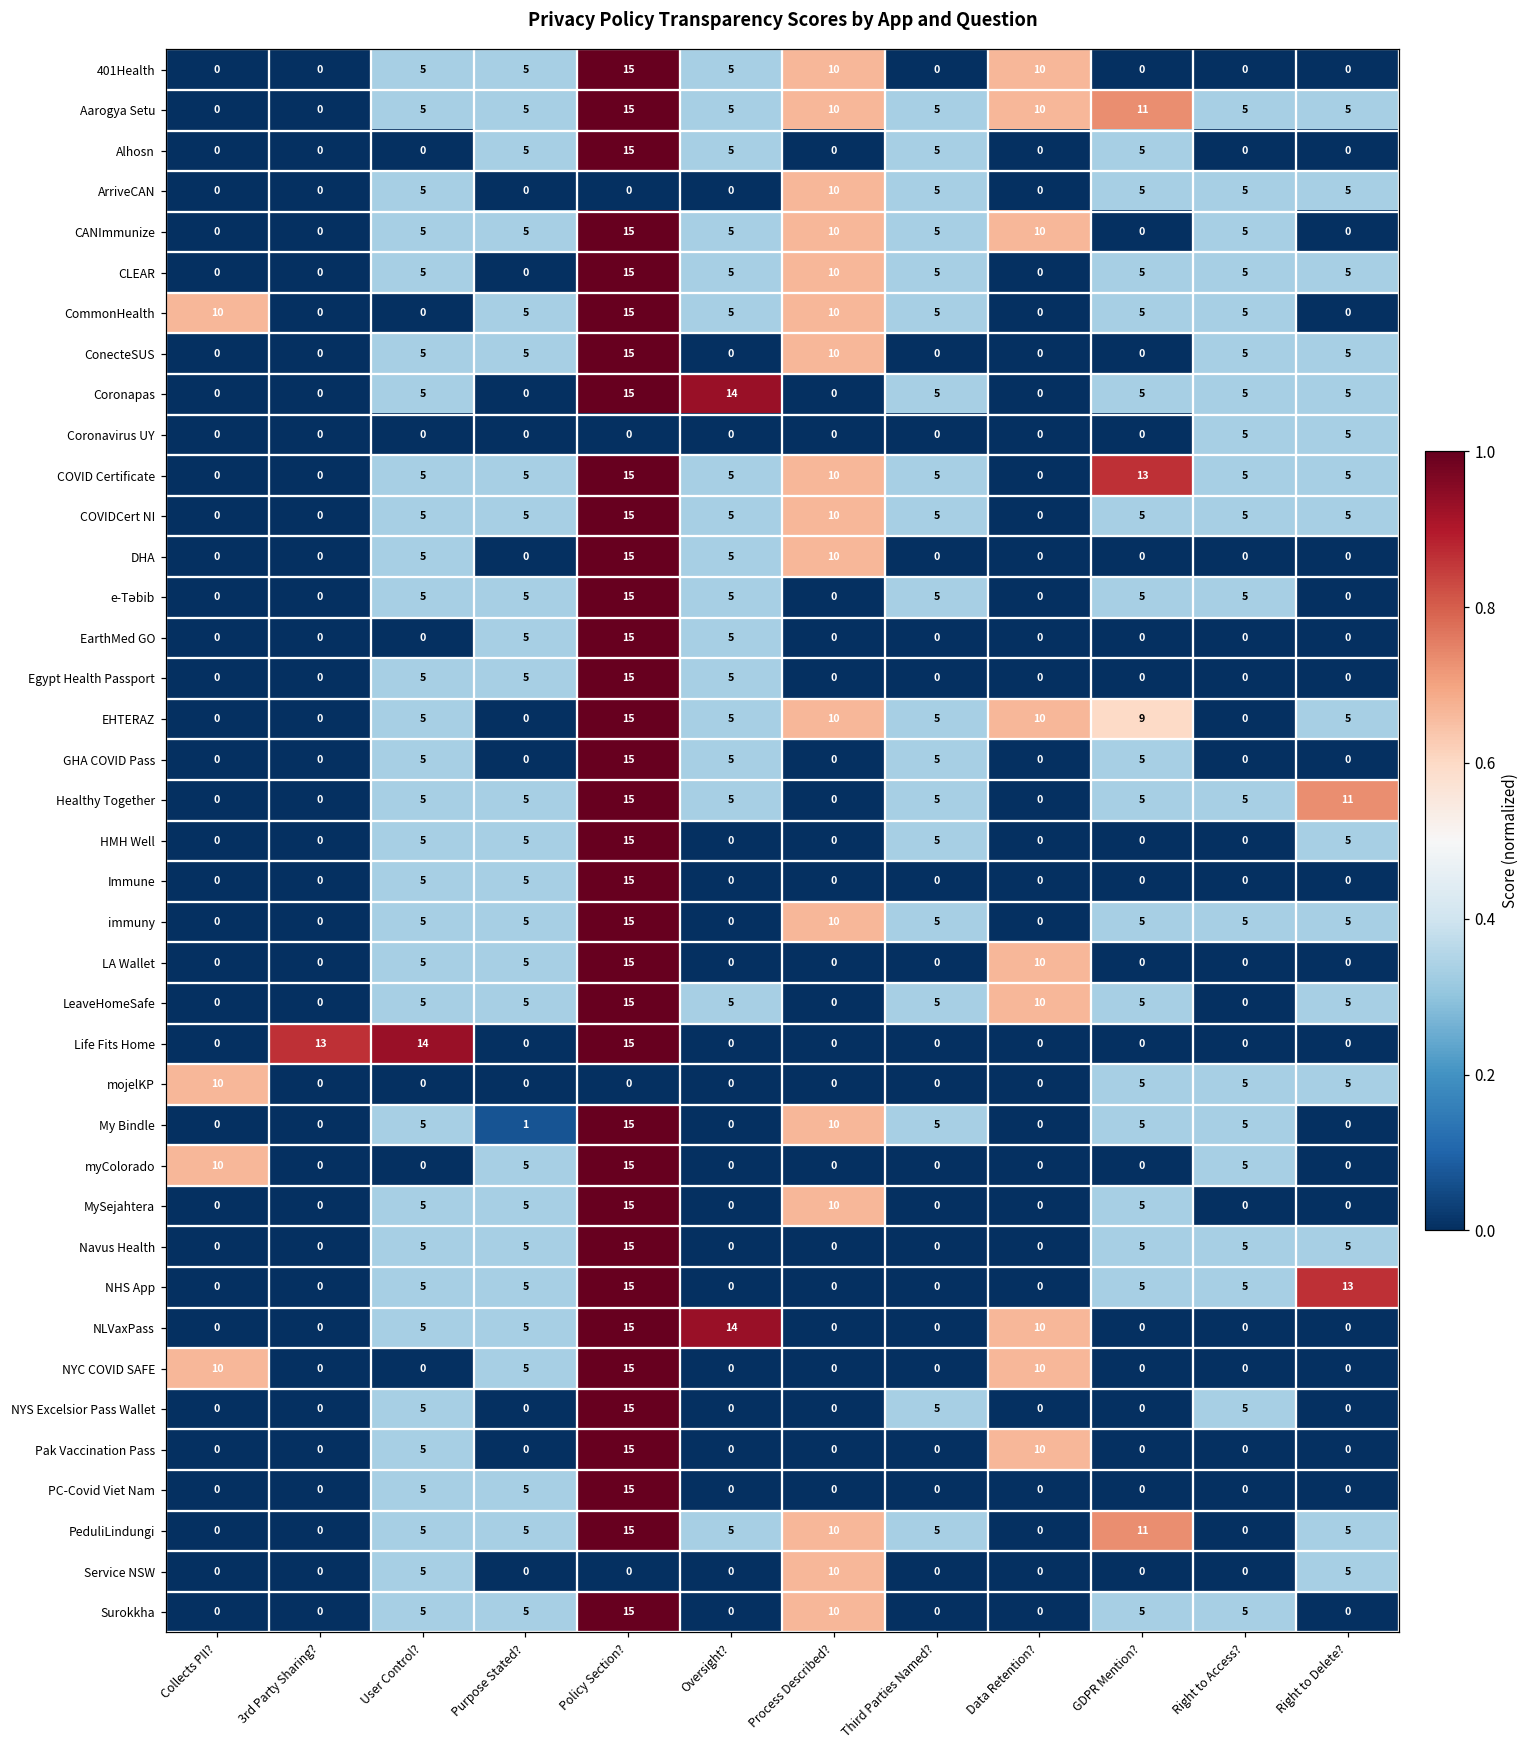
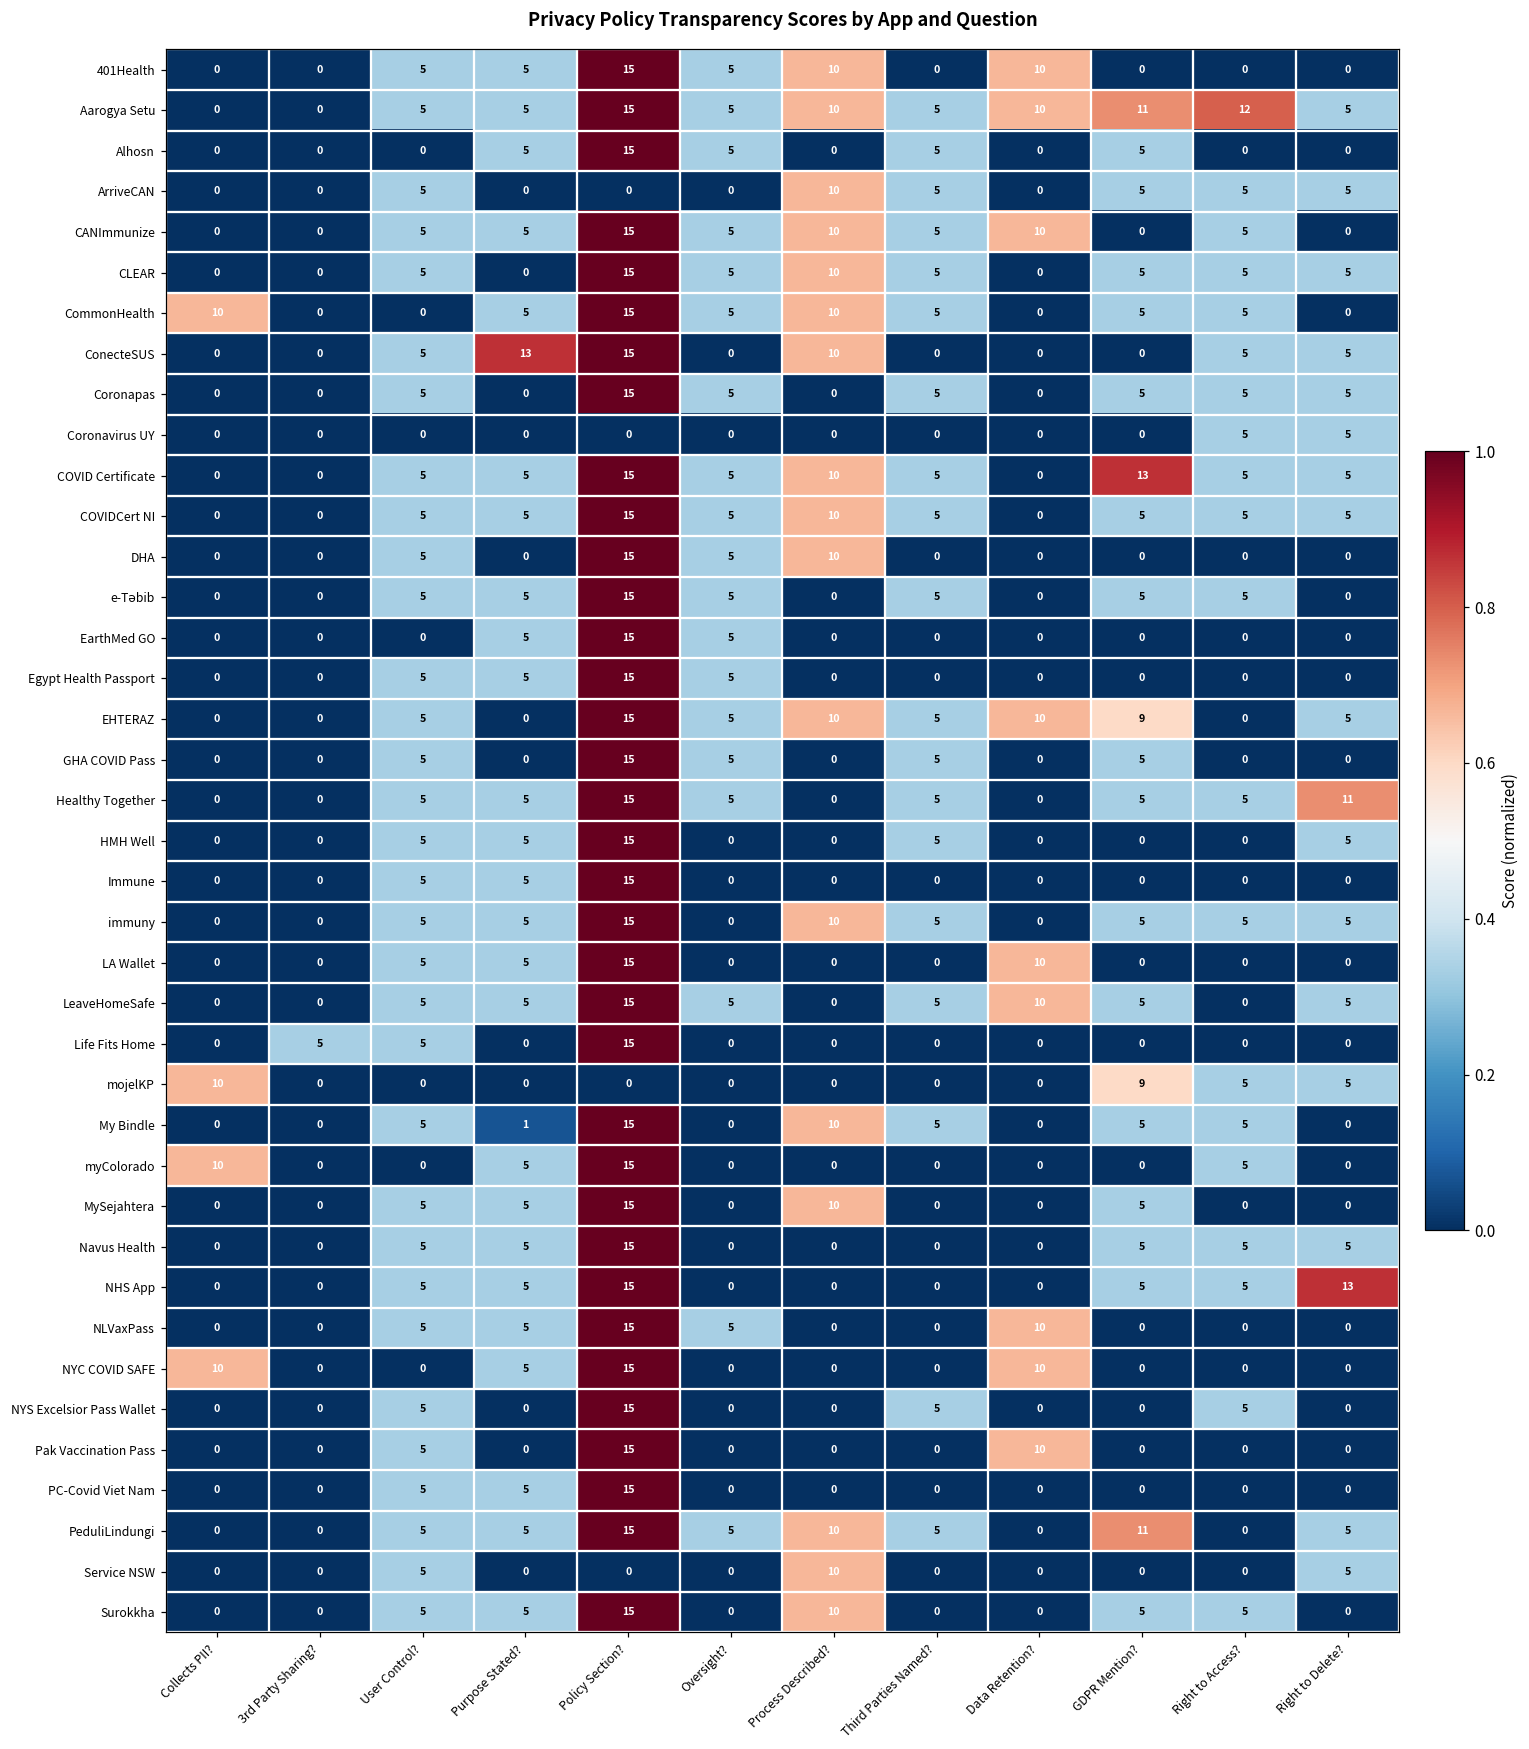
  {
    "Aarogya Setu": {
      "Collects PII?": 0,
      "3rd Party Sharing?": 0,
      "User Control?": 5,
      "Purpose Stated?": 5,
      "Policy Section?": 15,
      "Oversight?": 5,
      "Process Described?": 10,
      "Third Parties Named?": 5,
      "Data Retention?": 10,
      "GDPR Mention?": 11,
-     "Right to Access?": 5,
+     "Right to Access?": 12,
      "Right to Delete?": 5
    },
    "ConecteSUS": {
      "Collects PII?": 0,
      "3rd Party Sharing?": 0,
      "User Control?": 5,
-     "Purpose Stated?": 5,
+     "Purpose Stated?": 13,
      "Policy Section?": 15,
      "Oversight?": 0,
      "Process Described?": 10,
      "Third Parties Named?": 0,
      "Data Retention?": 0,
      "GDPR Mention?": 0,
      "Right to Access?": 5,
      "Right to Delete?": 5
    },
    "Coronapas": {
      "Collects PII?": 0,
      "3rd Party Sharing?": 0,
      "User Control?": 5,
      "Purpose Stated?": 0,
      "Policy Section?": 15,
-     "Oversight?": 14,
+     "Oversight?": 5,
      "Process Described?": 0,
      "Third Parties Named?": 5,
      "Data Retention?": 0,
      "GDPR Mention?": 5,
      "Right to Access?": 5,
      "Right to Delete?": 5
    },
    "Life Fits Home": {
      "Collects PII?": 0,
-     "3rd Party Sharing?": 13,
-     "User Control?": 14,
+     "3rd Party Sharing?": 5,
+     "User Control?": 5,
      "Purpose Stated?": 0,
      "Policy Section?": 15,
      "Oversight?": 0,
      "Process Described?": 0,
      "Third Parties Named?": 0,
      "Data Retention?": 0,
      "GDPR Mention?": 0,
      "Right to Access?": 0,
      "Right to Delete?": 0
    },
    "mojelKP": {
      "Collects PII?": 10,
      "3rd Party Sharing?": 0,
      "User Control?": 0,
      "Purpose Stated?": 0,
      "Policy Section?": 0,
      "Oversight?": 0,
      "Process Described?": 0,
      "Third Parties Named?": 0,
      "Data Retention?": 0,
-     "GDPR Mention?": 5,
+     "GDPR Mention?": 9,
      "Right to Access?": 5,
      "Right to Delete?": 5
    },
    "NLVaxPass": {
      "Collects PII?": 0,
      "3rd Party Sharing?": 0,
      "User Control?": 5,
      "Purpose Stated?": 5,
      "Policy Section?": 15,
-     "Oversight?": 14,
+     "Oversight?": 5,
      "Process Described?": 0,
      "Third Parties Named?": 0,
      "Data Retention?": 10,
      "GDPR Mention?": 0,
      "Right to Access?": 0,
      "Right to Delete?": 0
    }
  }
